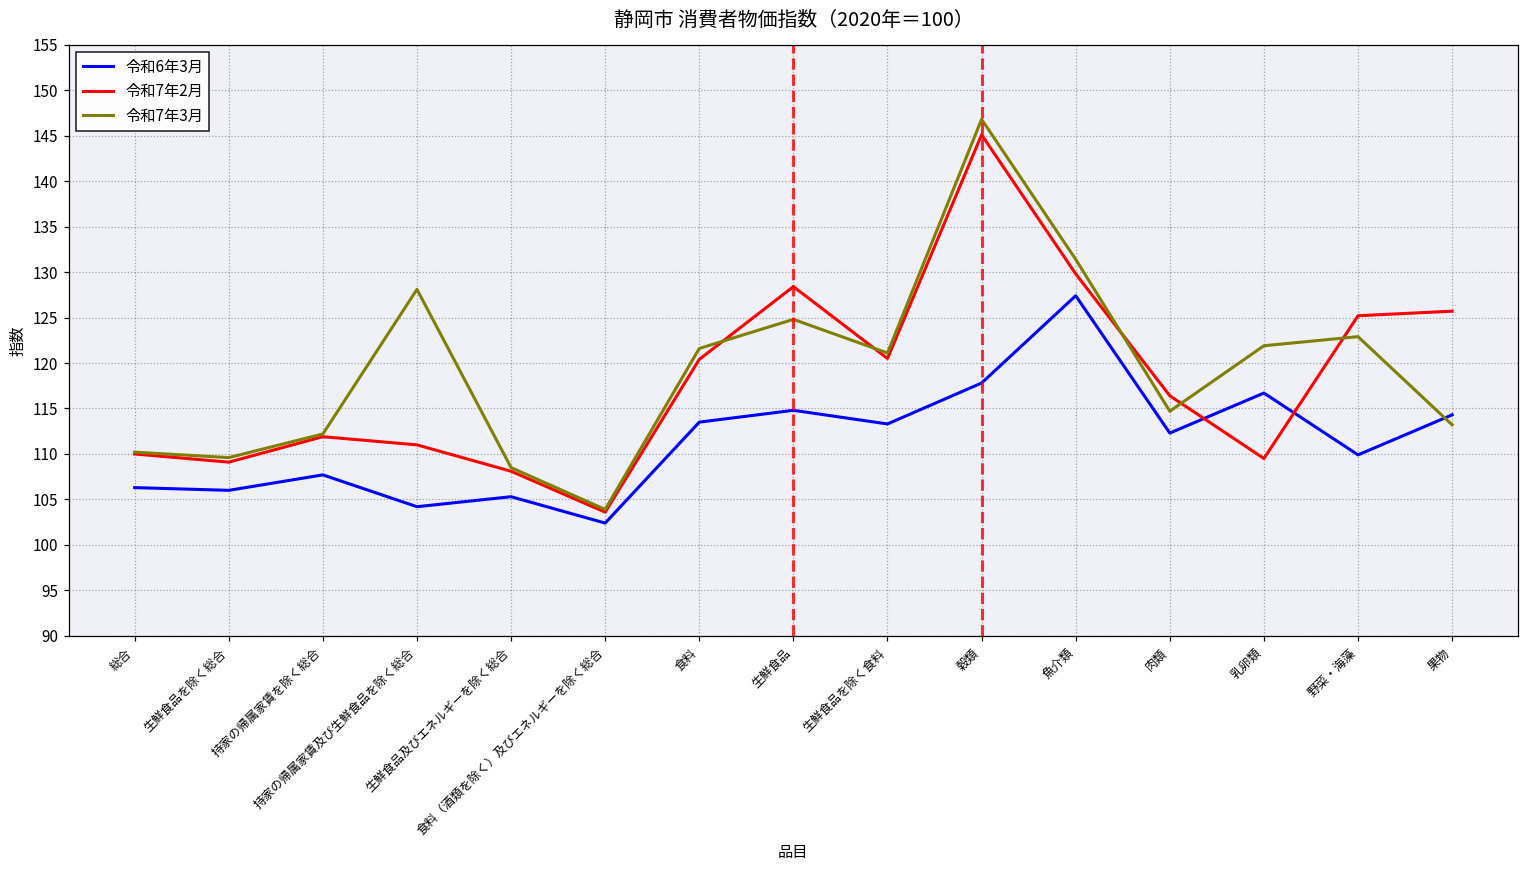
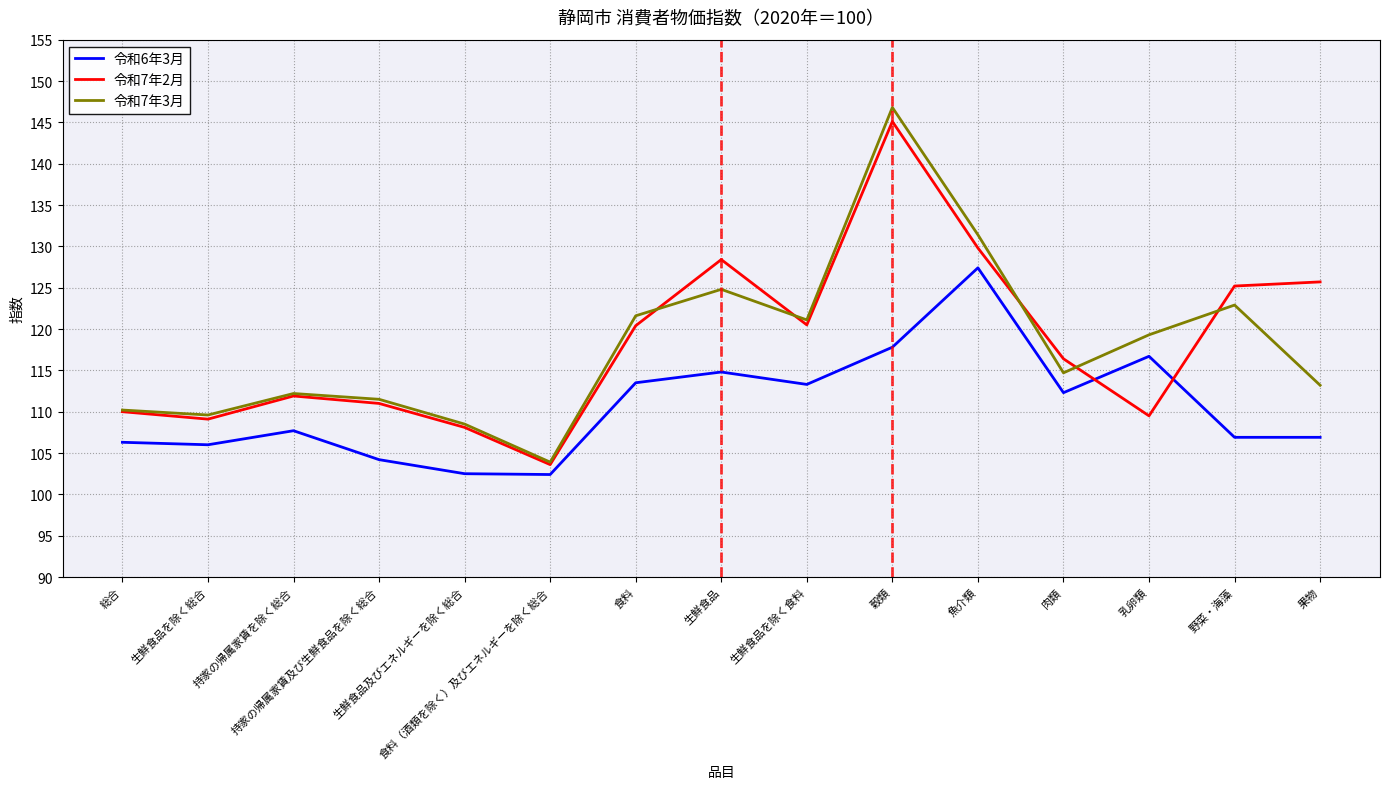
  {
    "令和6年3月": {
      "総合": 106,
      "生鮮食品を除く総合": 106,
      "持家の帰属家賃を除く総合": 108,
      "持家の帰属家賃及び生鮮食品を除く総合": 104,
-     "生鮮食品及びエネルギーを除く総合": 105,
+     "生鮮食品及びエネルギーを除く総合": 103,
      "食料（酒類を除く）及びエネルギーを除く総合": 102,
      "食料": 114,
      "生鮮食品": 115,
      "生鮮食品を除く食料": 113,
      "穀類": 118,
      "魚介類": 127,
      "肉類": 112,
      "乳卵類": 117,
-     "野菜・海藻": 110,
-     "果物": 114
+     "野菜・海藻": 107,
+     "果物": 107
    },
    "令和7年2月": {
      "生鮮食品を除く総合": 109,
      "持家の帰属家賃及び生鮮食品を除く総合": 111,
      "生鮮食品及びエネルギーを除く総合": 108,
      "食料": 120,
      "生鮮食品": 128,
      "生鮮食品を除く食料": 121,
      "穀類": 145,
      "魚介類": 130,
      "肉類": 116,
      "乳卵類": 110,
      "野菜・海藻": 125,
      "果物": 126
    },
    "令和7年3月": {
      "生鮮食品を除く総合": 110,
-     "持家の帰属家賃及び生鮮食品を除く総合": 128,
+     "持家の帰属家賃及び生鮮食品を除く総合": 112,
      "生鮮食品及びエネルギーを除く総合": 109,
      "食料": 122,
      "生鮮食品": 125,
      "生鮮食品を除く食料": 121,
      "穀類": 147,
      "魚介類": 131,
      "肉類": 115,
-     "乳卵類": 122,
+     "乳卵類": 119,
      "野菜・海藻": 123,
      "果物": 113
    }
  }
